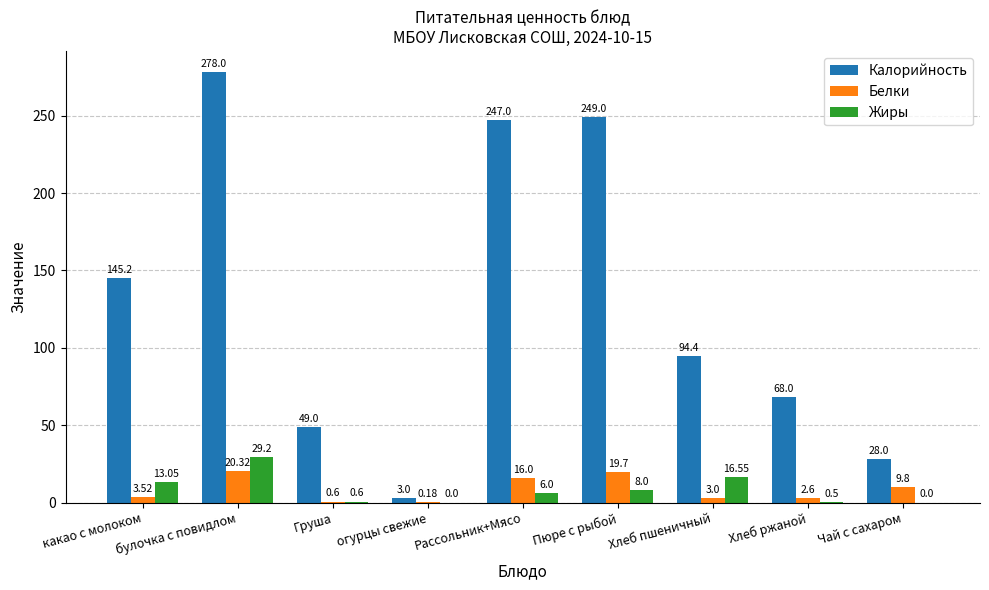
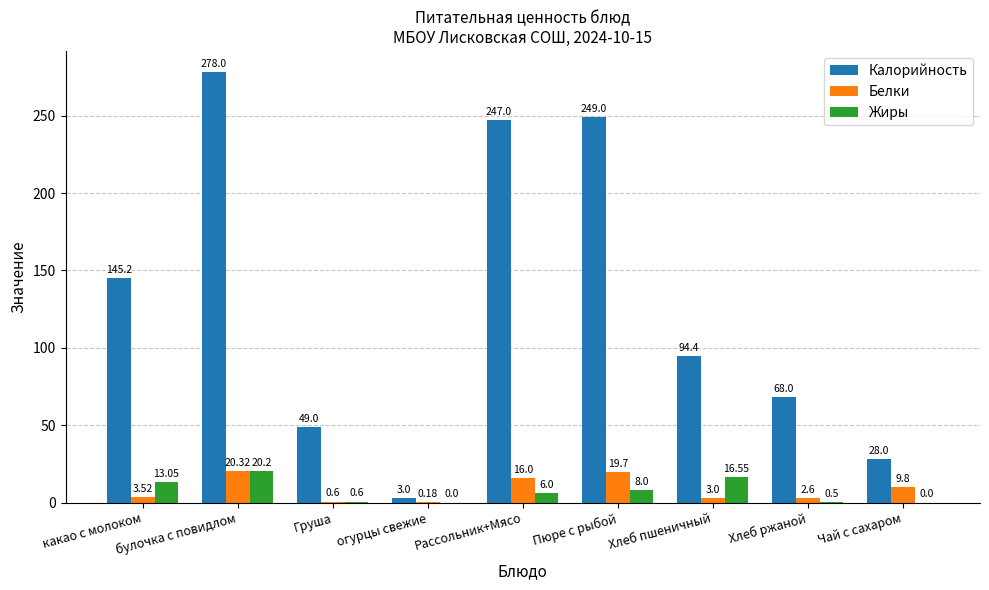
  {
    "Калорийность": {
      "какао с молоком": 145.2,
      "булочка с повидлом": 278.0,
      "Груша": 49.0,
      "огурцы свежие": 3.0,
      "Рассольник+Мясо": 247.0,
      "Пюре с рыбой": 249.0,
      "Хлеб пшеничный": 94.4,
      "Хлеб ржаной": 68.0,
      "Чай с сахаром": 28.0
    },
    "Белки": {
      "какао с молоком": 3.52,
      "булочка с повидлом": 20.32,
      "Груша": 0.6,
      "огурцы свежие": 0.18,
      "Рассольник+Мясо": 16.0,
      "Пюре с рыбой": 19.7,
      "Хлеб пшеничный": 3.0,
      "Хлеб ржаной": 2.6,
      "Чай с сахаром": 9.8
    },
    "Жиры": {
      "какао с молоком": 13.05,
-     "булочка с повидлом": 29.2,
+     "булочка с повидлом": 20.2,
      "Груша": 0.6,
      "огурцы свежие": 0.0,
      "Рассольник+Мясо": 6.0,
      "Пюре с рыбой": 8.0,
      "Хлеб пшеничный": 16.55,
      "Хлеб ржаной": 0.5,
      "Чай с сахаром": 0.0
    }
  }
